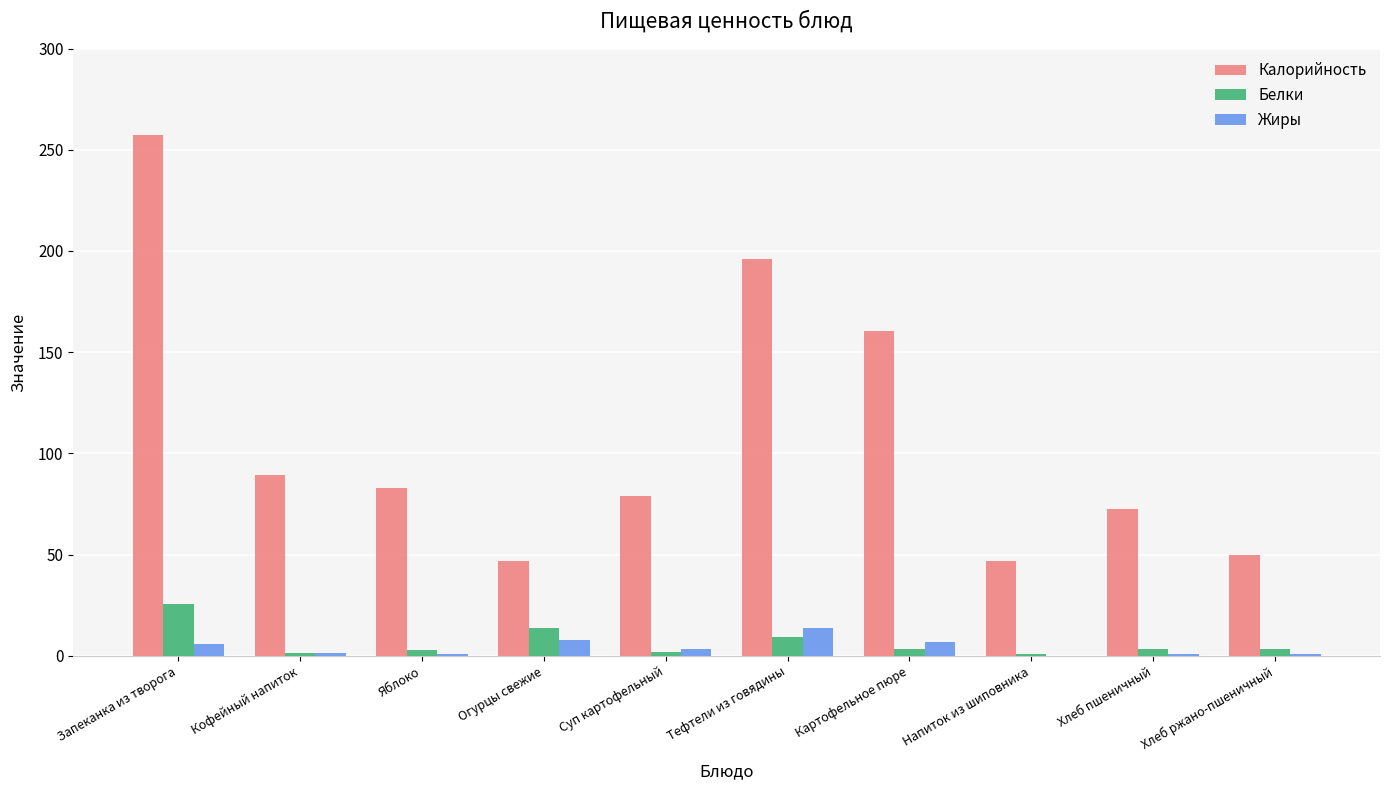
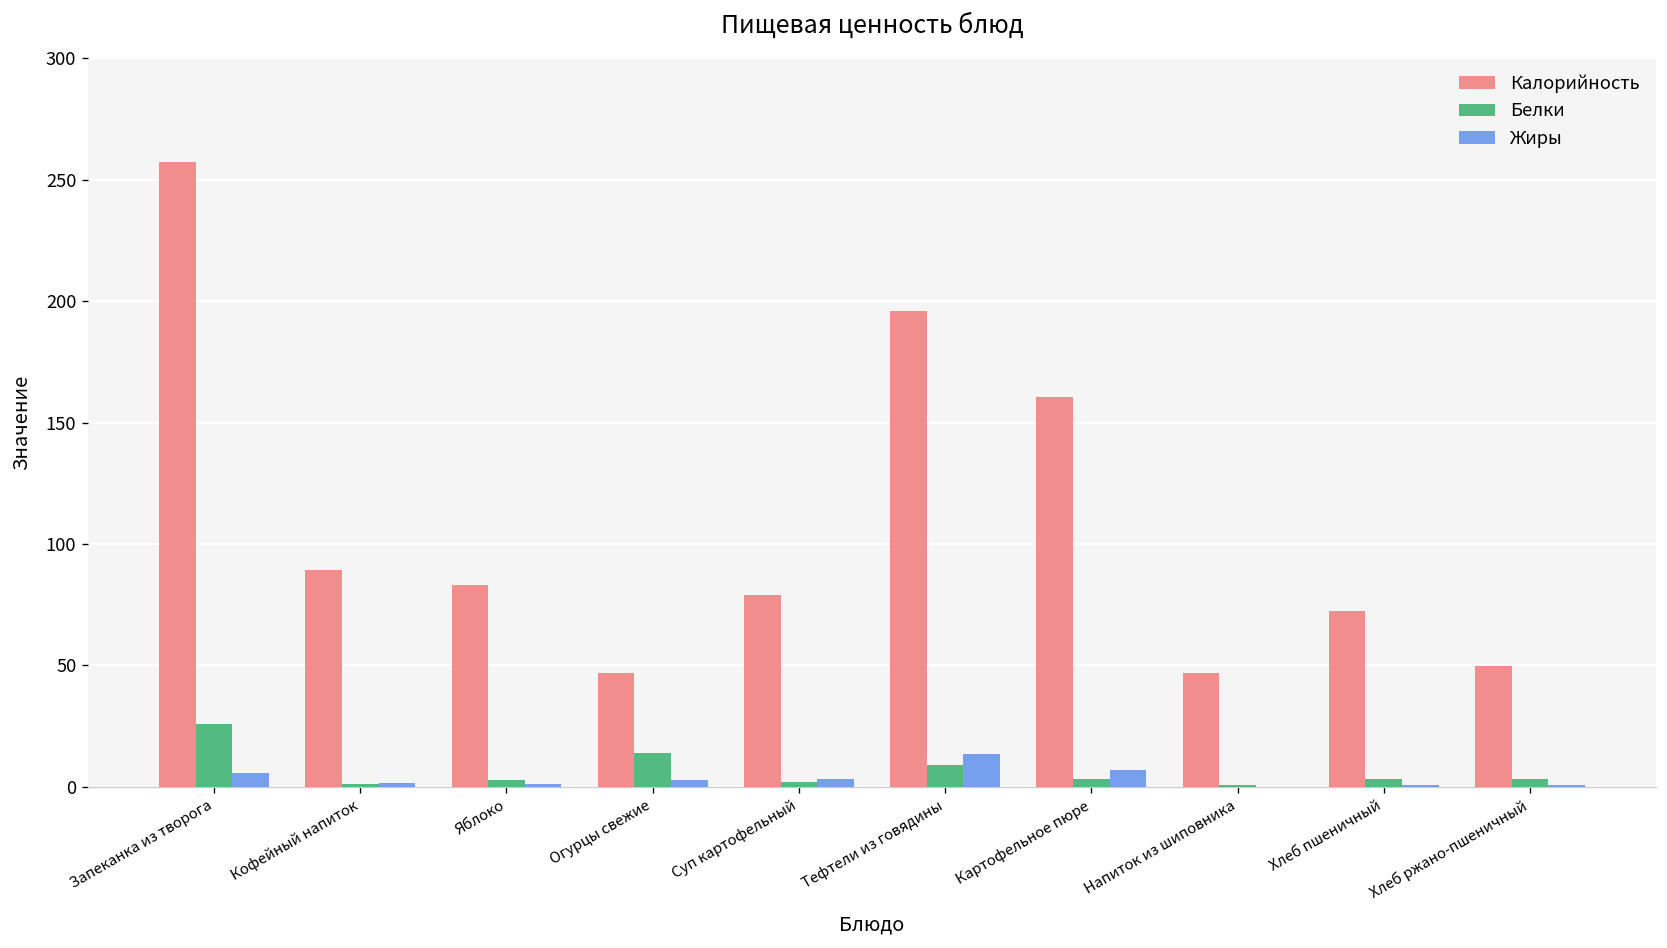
  {
    "Калорийность": {
      "Запеканка из творога": 257,
      "Кофейный напиток": 89,
      "Яблоко": 83,
      "Огурцы свежие": 47,
      "Суп картофельный": 79,
      "Тефтели из говядины": 196,
      "Картофельное пюре": 160,
      "Напиток из шиповника": 47,
      "Хлеб пшеничный": 73,
      "Хлеб ржано-пшеничный": 50
    },
    "Белки": {
      "Запеканка из творога": 26,
      "Кофейный напиток": 1,
      "Яблоко": 3,
      "Огурцы свежие": 14,
      "Суп картофельный": 2,
      "Тефтели из говядины": 9,
      "Картофельное пюре": 3,
      "Хлеб пшеничный": 3,
      "Хлеб ржано-пшеничный": 3
    },
    "Жиры": {
      "Запеканка из творога": 6,
      "Кофейный напиток": 2,
-     "Огурцы свежие": 8,
+     "Огурцы свежие": 3,
      "Суп картофельный": 3,
      "Тефтели из говядины": 14,
      "Картофельное пюре": 7,
      "Напиток из шиповника": 0
    }
  }
